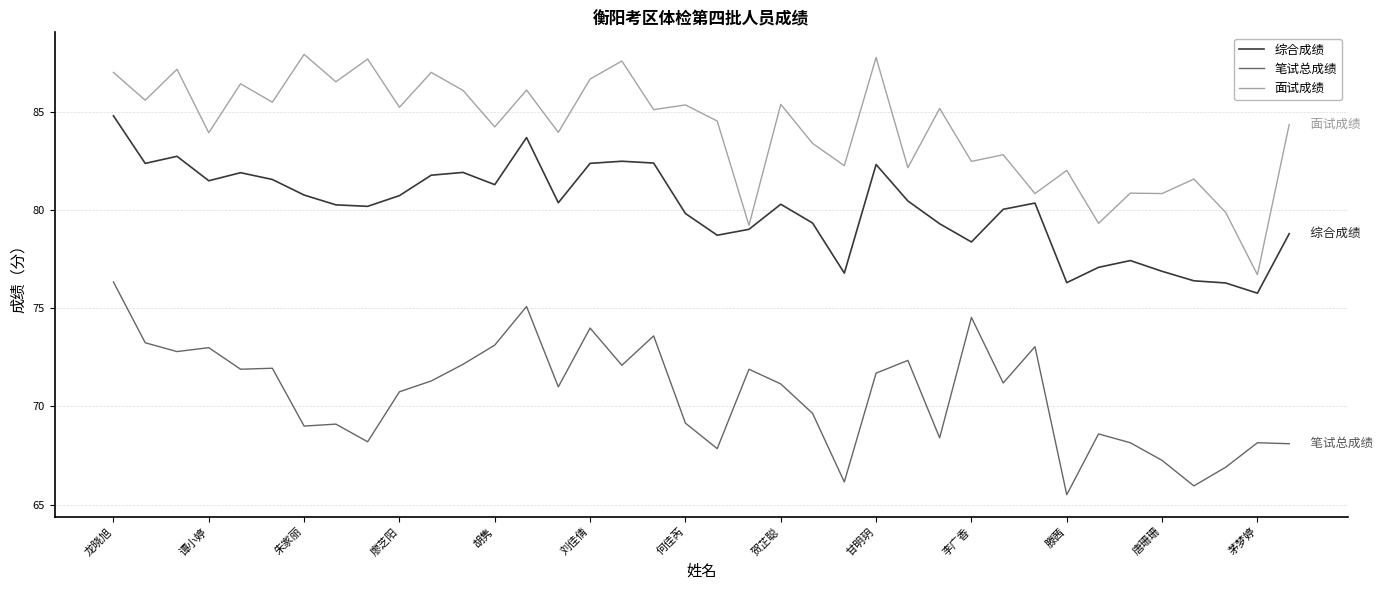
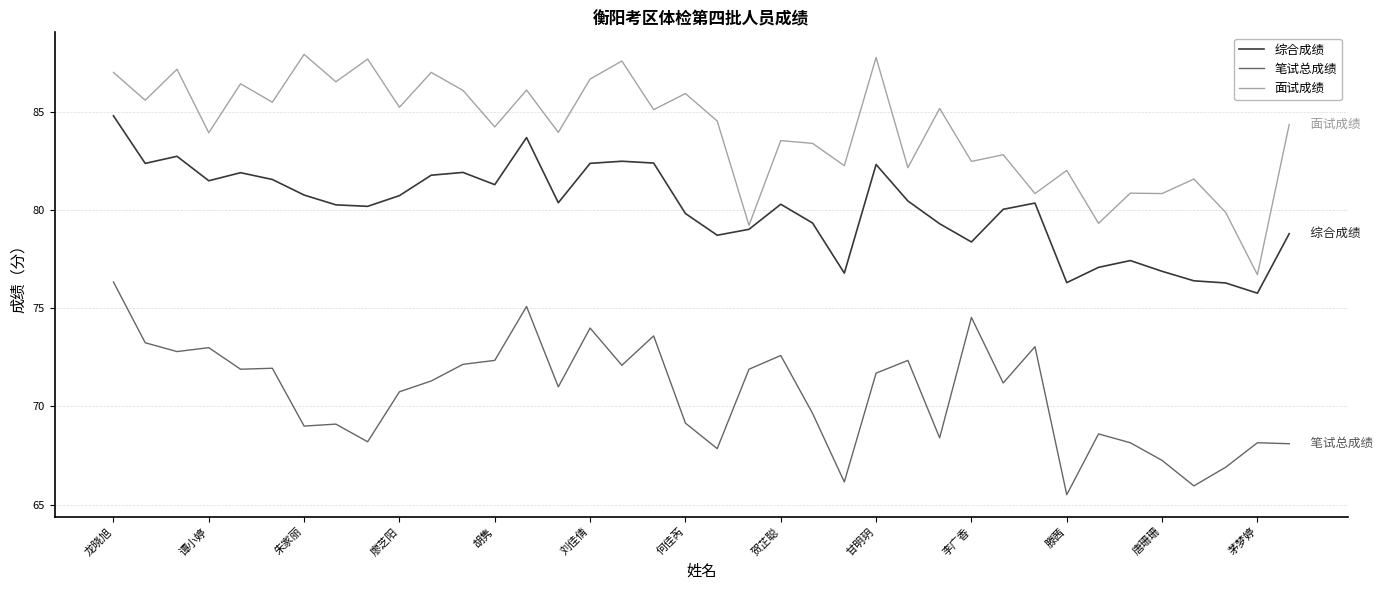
  {
    "综合成绩": {
      "龙晓旭": 84.8,
      "谭小婷": 81.5,
      "朱家丽": 80.8,
      "廖芝阳": 80.8,
      "胡隽": 81.3,
      "刘佳倩": 82.4,
      "何佳芮": 79.8,
      "贺芷聪": 80.3,
      "甘明玥": 82.3,
      "李广香": 78.4,
      "滕茜": 76.3,
      "唐珊珊": 76.9,
      "茅梦婷": 75.8
    },
    "笔试总成绩": {
      "龙晓旭": 76.4,
      "谭小婷": 73.0,
      "朱家丽": 69.0,
      "廖芝阳": 70.8,
-     "胡隽": 73.1,
+     "胡隽": 72.4,
      "刘佳倩": 74.0,
      "何佳芮": 69.2,
-     "贺芷聪": 71.2,
+     "贺芷聪": 72.6,
      "甘明玥": 71.7,
      "李广香": 74.5,
      "滕茜": 65.5,
      "唐珊珊": 67.3,
      "茅梦婷": 68.2
    },
    "面试成绩": {
      "龙晓旭": 87.0,
      "谭小婷": 84.0,
      "朱家丽": 88.0,
      "廖芝阳": 85.3,
      "胡隽": 84.3,
      "刘佳倩": 86.7,
-     "何佳芮": 85.4,
-     "贺芷聪": 85.4,
+     "何佳芮": 86.0,
+     "贺芷聪": 83.6,
      "甘明玥": 87.8,
      "李广香": 82.5,
      "滕茜": 82.0,
      "唐珊珊": 80.9,
      "茅梦婷": 76.7
    }
  }
